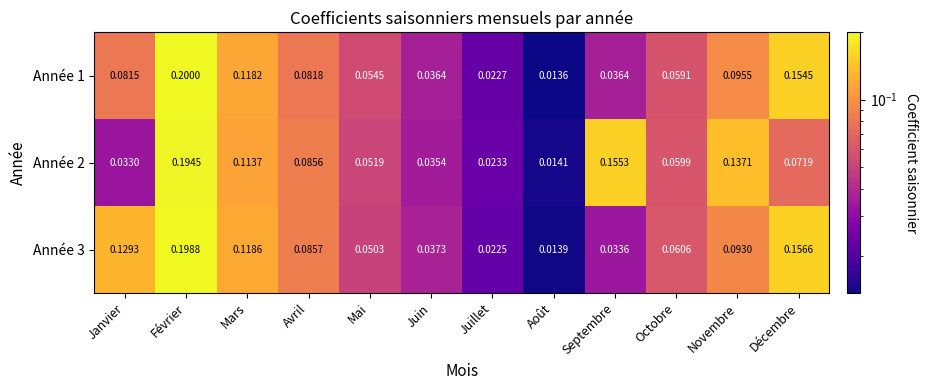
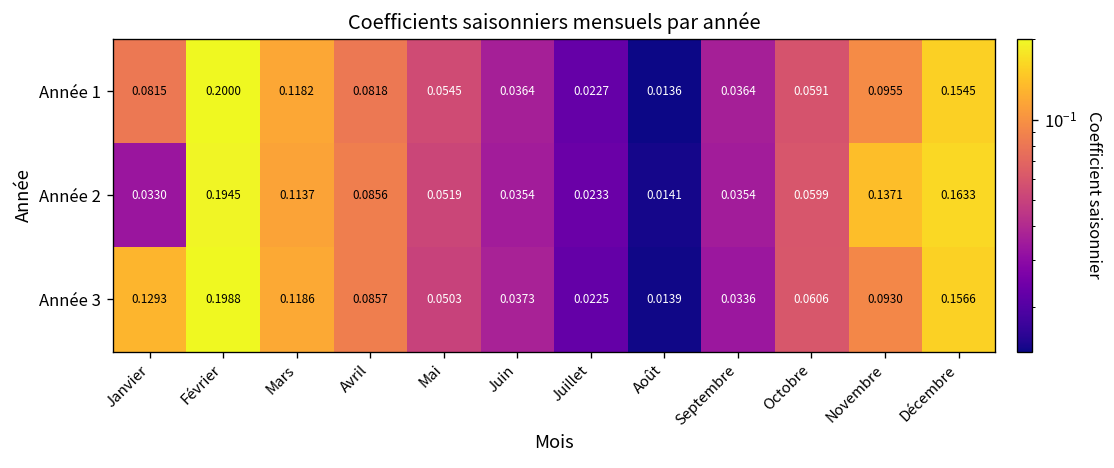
  {
    "Année 1": {
      "Janvier": 0.0815,
      "Février": 0.2000,
      "Mars": 0.1182,
      "Avril": 0.0818,
      "Mai": 0.0545,
      "Juin": 0.0364,
      "Juillet": 0.0227,
      "Août": 0.0136,
      "Septembre": 0.0364,
      "Octobre": 0.0591,
      "Novembre": 0.0955,
      "Décembre": 0.1545
    },
    "Année 2": {
      "Janvier": 0.0330,
      "Février": 0.1945,
      "Mars": 0.1137,
      "Avril": 0.0856,
      "Mai": 0.0519,
      "Juin": 0.0354,
      "Juillet": 0.0233,
      "Août": 0.0141,
-     "Septembre": 0.1553,
+     "Septembre": 0.0354,
      "Octobre": 0.0599,
      "Novembre": 0.1371,
-     "Décembre": 0.0719
+     "Décembre": 0.1633
    },
    "Année 3": {
      "Janvier": 0.1293,
      "Février": 0.1988,
      "Mars": 0.1186,
      "Avril": 0.0857,
      "Mai": 0.0503,
      "Juin": 0.0373,
      "Juillet": 0.0225,
      "Août": 0.0139,
      "Septembre": 0.0336,
      "Octobre": 0.0606,
      "Novembre": 0.0930,
      "Décembre": 0.1566
    }
  }
